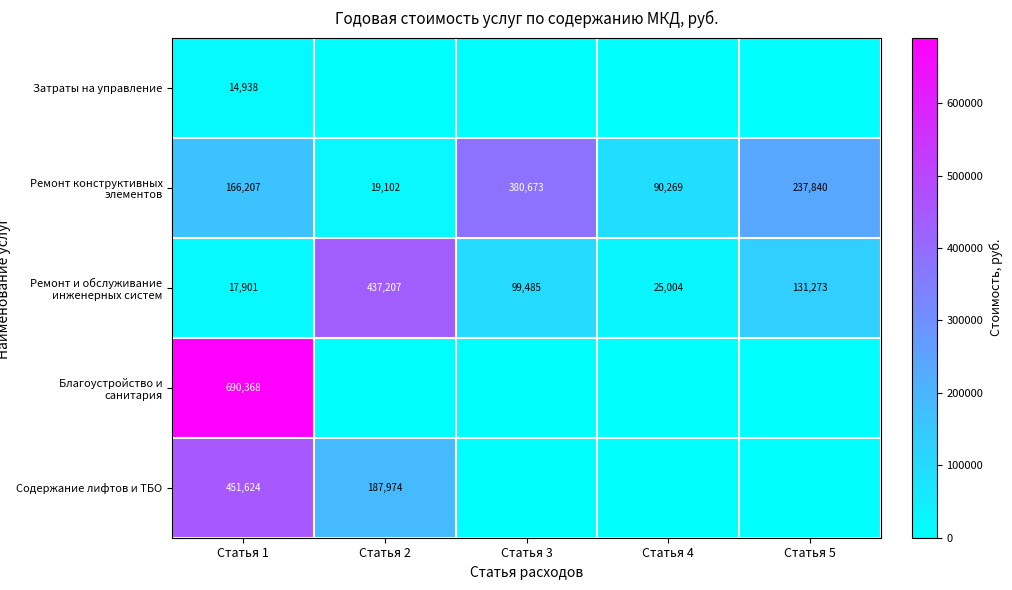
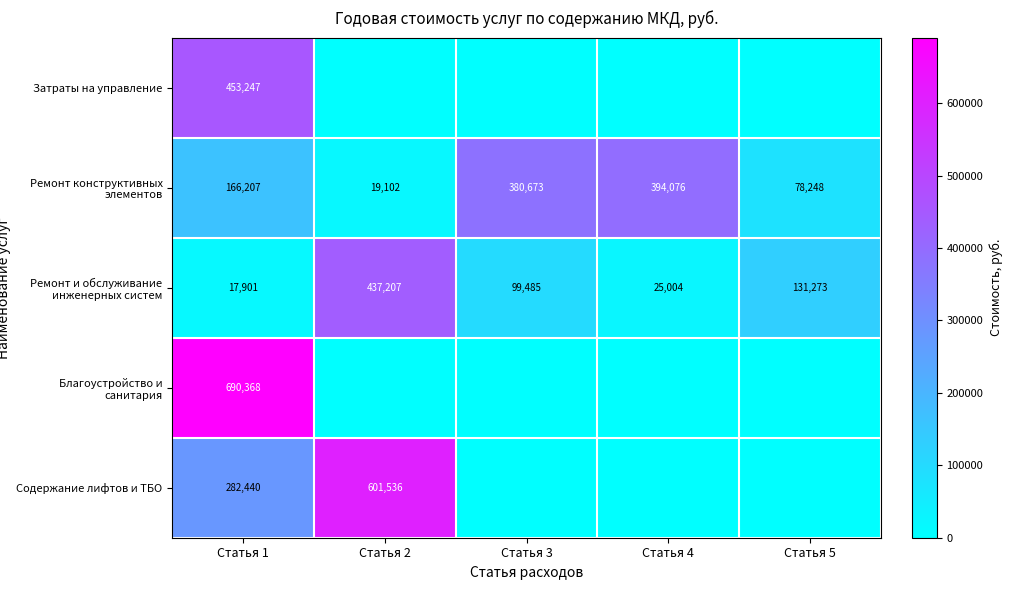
  {
    "Затраты на управление": {
-     "Статья 1": "14,938"
+     "Статья 1": "453,247"
    },
    "Ремонт конструктивных элементов": {
      "Статья 1": "166,207",
      "Статья 2": "19,102",
      "Статья 3": "380,673",
-     "Статья 4": "90,269",
-     "Статья 5": "237,840"
+     "Статья 4": "394,076",
+     "Статья 5": "78,248"
    },
    "Ремонт и обслуживание инженерных систем": {
      "Статья 1": "17,901",
      "Статья 2": "437,207",
      "Статья 3": "99,485",
      "Статья 4": "25,004",
      "Статья 5": "131,273"
    },
    "Благоустройство и санитария": {
      "Статья 1": "690,368"
    },
    "Содержание лифтов и ТБО": {
-     "Статья 1": "451,624",
-     "Статья 2": "187,974"
+     "Статья 1": "282,440",
+     "Статья 2": "601,536"
    }
  }
